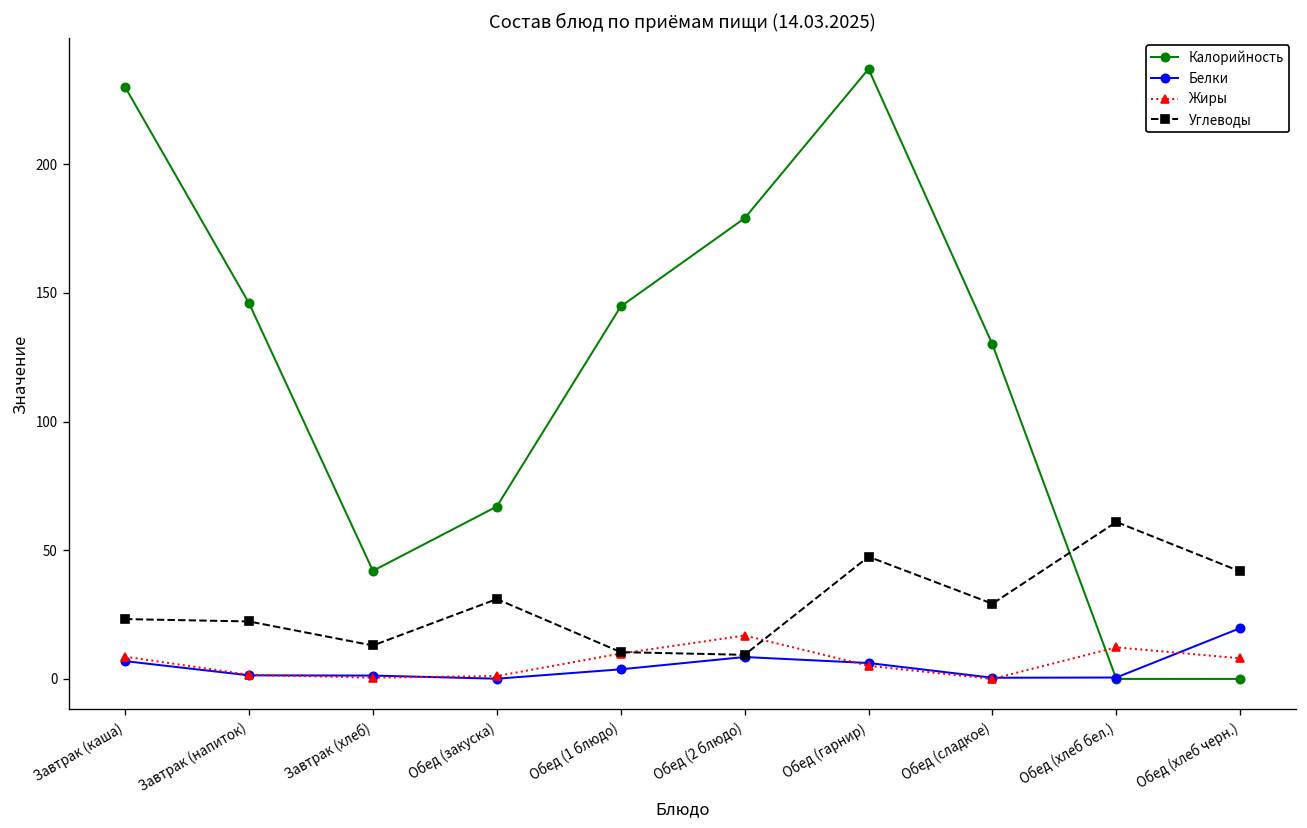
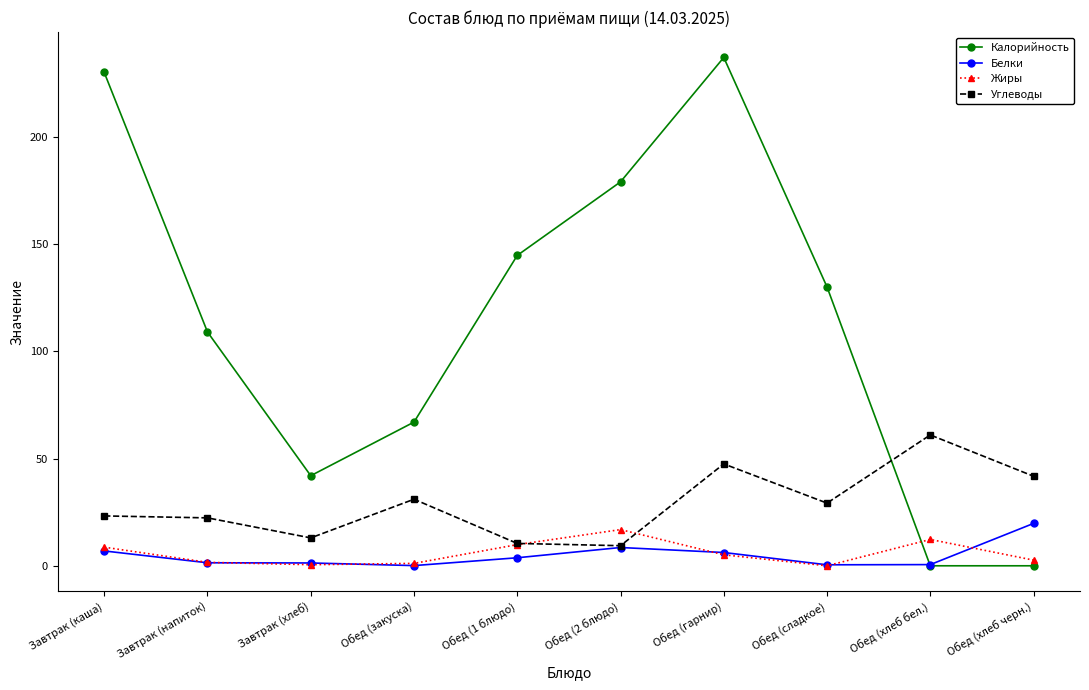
  {
    "Калорийность": {
      "Завтрак (каша)": 230,
-     "Завтрак (напиток)": 146,
+     "Завтрак (напиток)": 109,
      "Завтрак (хлеб)": 42,
      "Обед (закуска)": 67,
      "Обед (1 блюдо)": 145,
      "Обед (2 блюдо)": 179,
      "Обед (гарнир)": 237,
      "Обед (сладкое)": 130,
      "Обед (хлеб черн.)": 0
    },
    "Белки": {
      "Завтрак (каша)": 7,
      "Обед (1 блюдо)": 4,
      "Обед (хлеб черн.)": 20
    },
    "Жиры": {
      "Завтрак (каша)": 9,
      "Обед (2 блюдо)": 17,
      "Обед (хлеб бел.)": 12,
-     "Обед (хлеб черн.)": 8
+     "Обед (хлеб черн.)": 3
    },
    "Углеводы": {
      "Завтрак (каша)": 23,
      "Завтрак (напиток)": 22,
      "Завтрак (хлеб)": 13,
      "Обед (закуска)": 31,
      "Обед (гарнир)": 48,
      "Обед (сладкое)": 29,
      "Обед (хлеб бел.)": 61,
      "Обед (хлеб черн.)": 42
    }
  }
